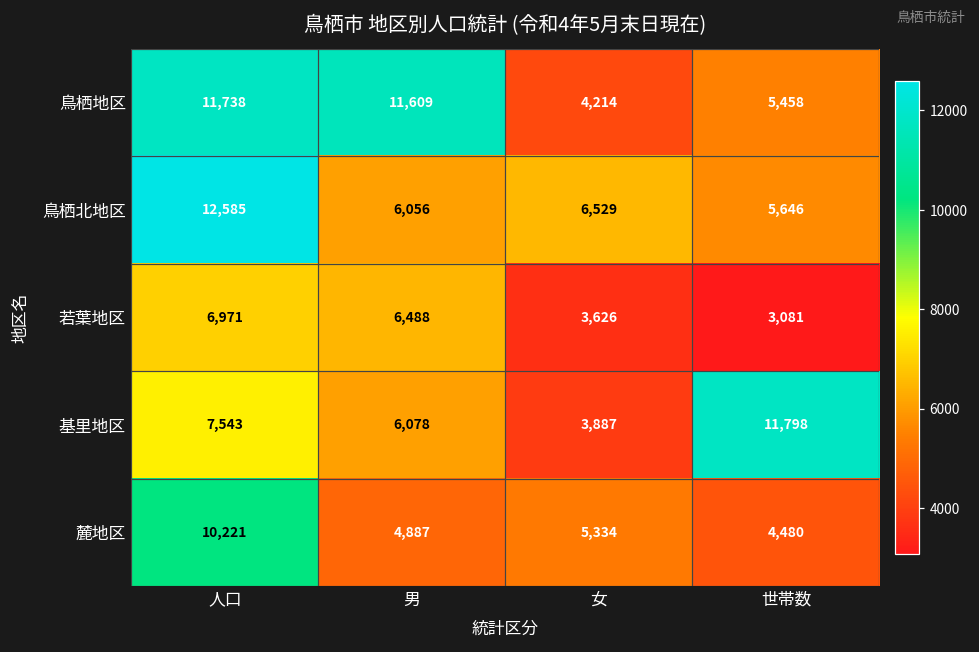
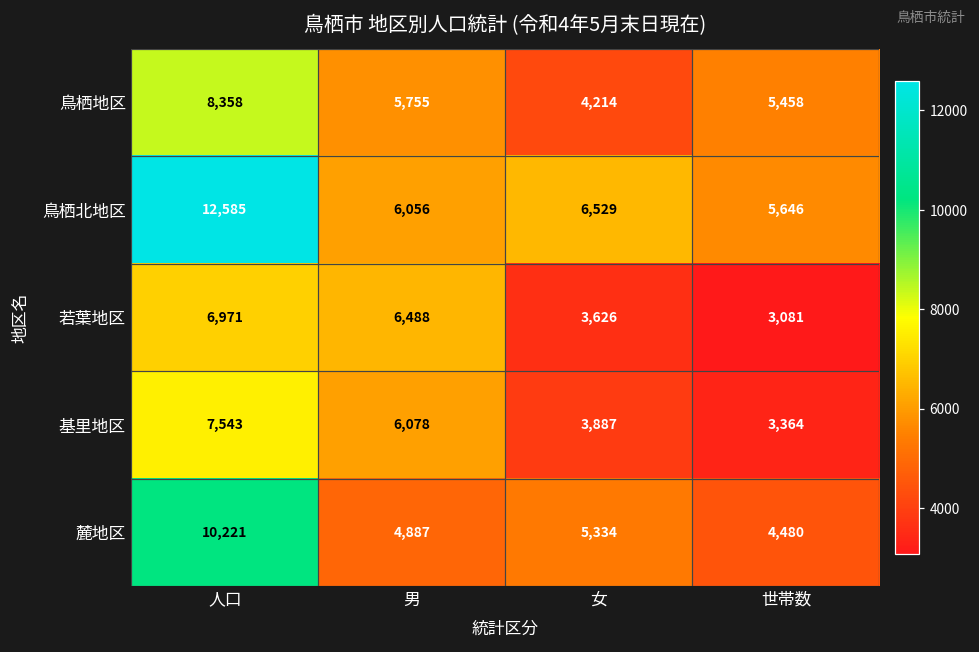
  {
    "鳥栖地区": {
-     "人口": "11,738",
-     "男": "11,609",
+     "人口": "8,358",
+     "男": "5,755",
      "女": "4,214",
      "世帯数": "5,458"
    },
    "鳥栖北地区": {
      "人口": "12,585",
      "男": "6,056",
      "女": "6,529",
      "世帯数": "5,646"
    },
    "若葉地区": {
      "人口": "6,971",
      "男": "6,488",
      "女": "3,626",
      "世帯数": "3,081"
    },
    "基里地区": {
      "人口": "7,543",
      "男": "6,078",
      "女": "3,887",
-     "世帯数": "11,798"
+     "世帯数": "3,364"
    },
    "麓地区": {
      "人口": "10,221",
      "男": "4,887",
      "女": "5,334",
      "世帯数": "4,480"
    }
  }
